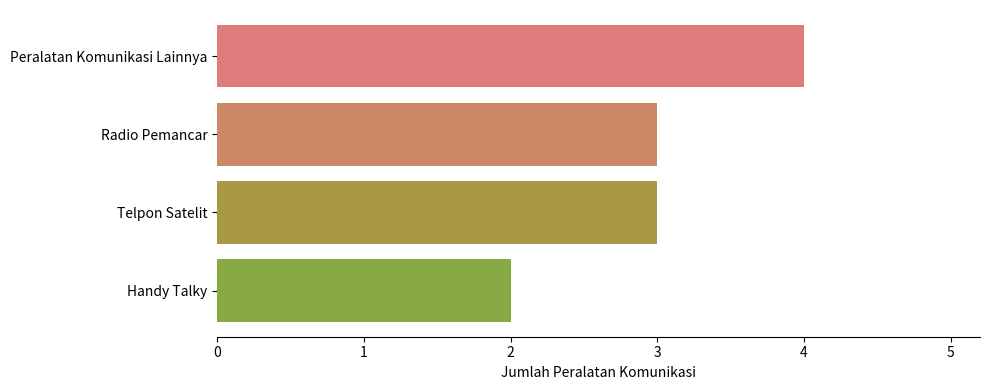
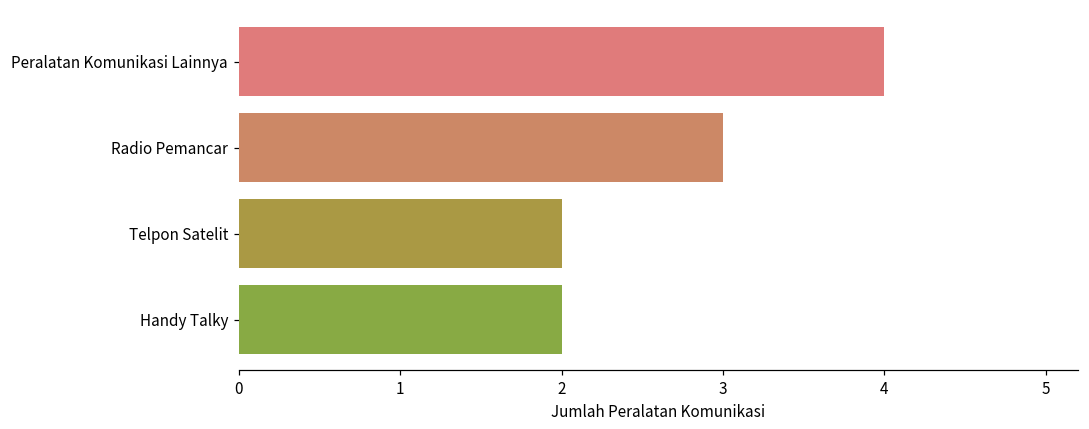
  {
    "Peralatan Komunikasi Lainnya": 4,
    "Radio Pemancar": 3,
-   "Telpon Satelit": 3,
+   "Telpon Satelit": 2,
    "Handy Talky": 2
  }
